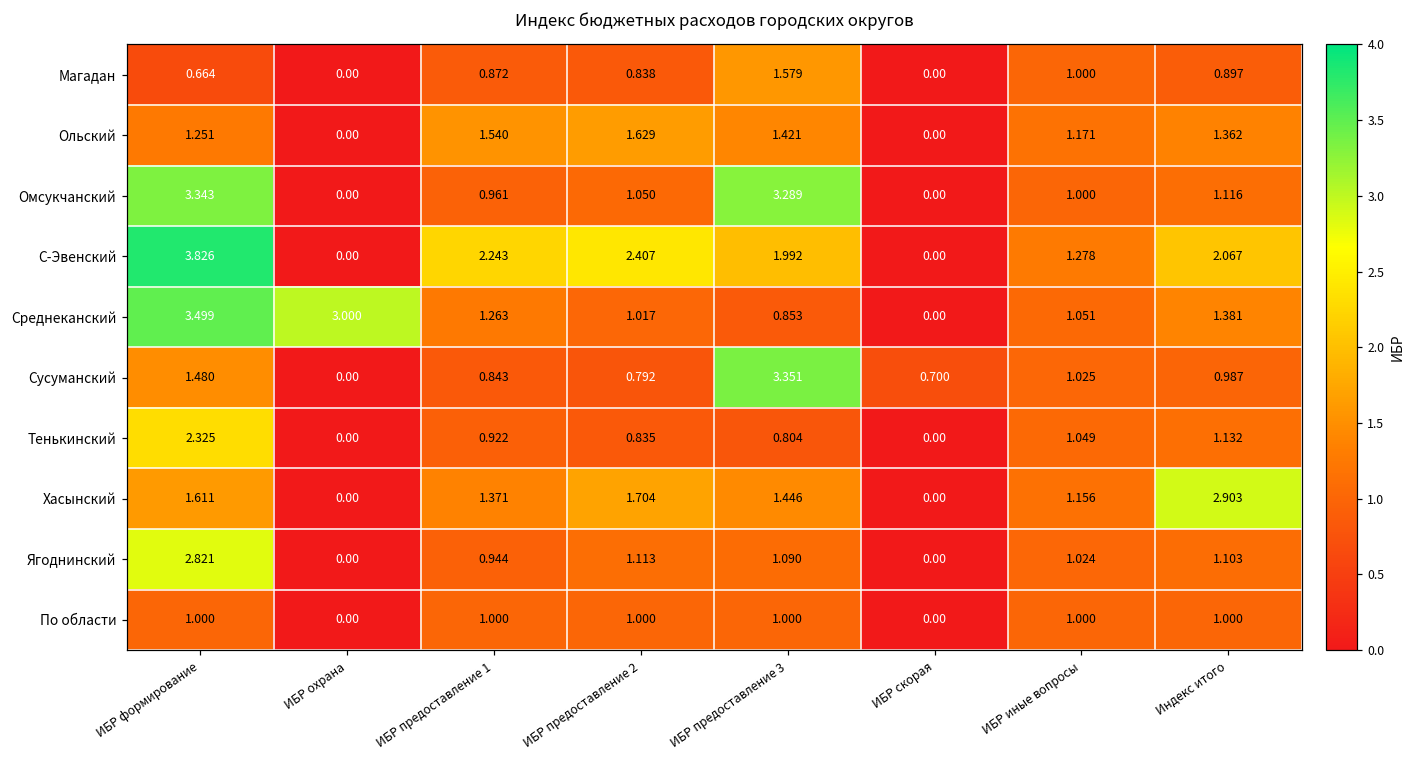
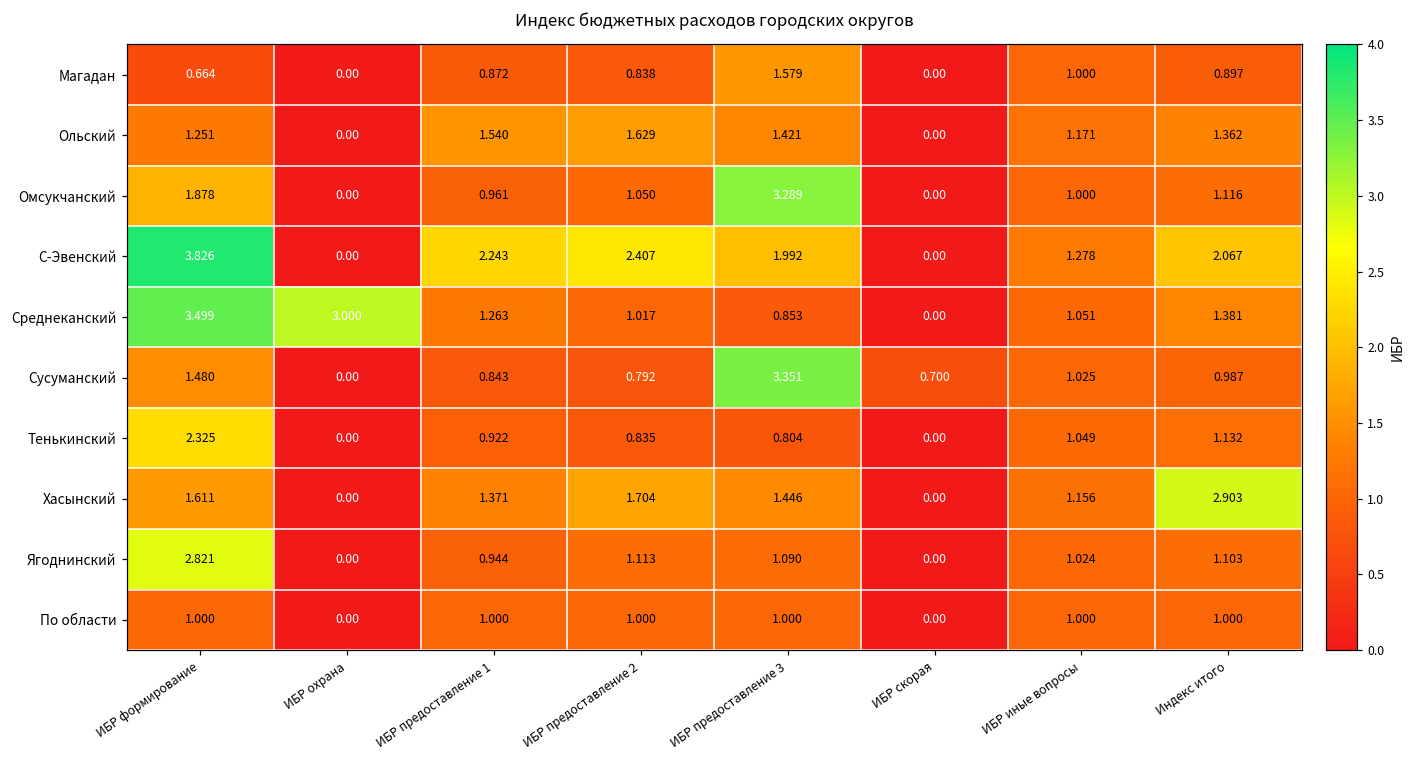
  {
    "Магадан": {
      "ИБР формирование": 0.664,
      "ИБР охрана": 0.00,
      "ИБР предоставление 1": 0.872,
      "ИБР предоставление 2": 0.838,
      "ИБР предоставление 3": 1.579,
      "ИБР скорая": 0.00,
      "ИБР иные вопросы": 1.000,
      "Индекс итого": 0.897
    },
    "Ольский": {
      "ИБР формирование": 1.251,
      "ИБР охрана": 0.00,
      "ИБР предоставление 1": 1.540,
      "ИБР предоставление 2": 1.629,
      "ИБР предоставление 3": 1.421,
      "ИБР скорая": 0.00,
      "ИБР иные вопросы": 1.171,
      "Индекс итого": 1.362
    },
    "Омсукчанский": {
-     "ИБР формирование": 3.343,
+     "ИБР формирование": 1.878,
      "ИБР охрана": 0.00,
      "ИБР предоставление 1": 0.961,
      "ИБР предоставление 2": 1.050,
      "ИБР предоставление 3": 3.289,
      "ИБР скорая": 0.00,
      "ИБР иные вопросы": 1.000,
      "Индекс итого": 1.116
    },
    "С-Эвенский": {
      "ИБР формирование": 3.826,
      "ИБР охрана": 0.00,
      "ИБР предоставление 1": 2.243,
      "ИБР предоставление 2": 2.407,
      "ИБР предоставление 3": 1.992,
      "ИБР скорая": 0.00,
      "ИБР иные вопросы": 1.278,
      "Индекс итого": 2.067
    },
    "Среднеканский": {
      "ИБР формирование": 3.499,
      "ИБР охрана": 3.000,
      "ИБР предоставление 1": 1.263,
      "ИБР предоставление 2": 1.017,
      "ИБР предоставление 3": 0.853,
      "ИБР скорая": 0.00,
      "ИБР иные вопросы": 1.051,
      "Индекс итого": 1.381
    },
    "Сусуманский": {
      "ИБР формирование": 1.480,
      "ИБР охрана": 0.00,
      "ИБР предоставление 1": 0.843,
      "ИБР предоставление 2": 0.792,
      "ИБР предоставление 3": 3.351,
      "ИБР скорая": 0.700,
      "ИБР иные вопросы": 1.025,
      "Индекс итого": 0.987
    },
    "Тенькинский": {
      "ИБР формирование": 2.325,
      "ИБР охрана": 0.00,
      "ИБР предоставление 1": 0.922,
      "ИБР предоставление 2": 0.835,
      "ИБР предоставление 3": 0.804,
      "ИБР скорая": 0.00,
      "ИБР иные вопросы": 1.049,
      "Индекс итого": 1.132
    },
    "Хасынский": {
      "ИБР формирование": 1.611,
      "ИБР охрана": 0.00,
      "ИБР предоставление 1": 1.371,
      "ИБР предоставление 2": 1.704,
      "ИБР предоставление 3": 1.446,
      "ИБР скорая": 0.00,
      "ИБР иные вопросы": 1.156,
      "Индекс итого": 2.903
    },
    "Ягоднинский": {
      "ИБР формирование": 2.821,
      "ИБР охрана": 0.00,
      "ИБР предоставление 1": 0.944,
      "ИБР предоставление 2": 1.113,
      "ИБР предоставление 3": 1.090,
      "ИБР скорая": 0.00,
      "ИБР иные вопросы": 1.024,
      "Индекс итого": 1.103
    },
    "По области": {
      "ИБР формирование": 1.000,
      "ИБР охрана": 0.00,
      "ИБР предоставление 1": 1.000,
      "ИБР предоставление 2": 1.000,
      "ИБР предоставление 3": 1.000,
      "ИБР скорая": 0.00,
      "ИБР иные вопросы": 1.000,
      "Индекс итого": 1.000
    }
  }
